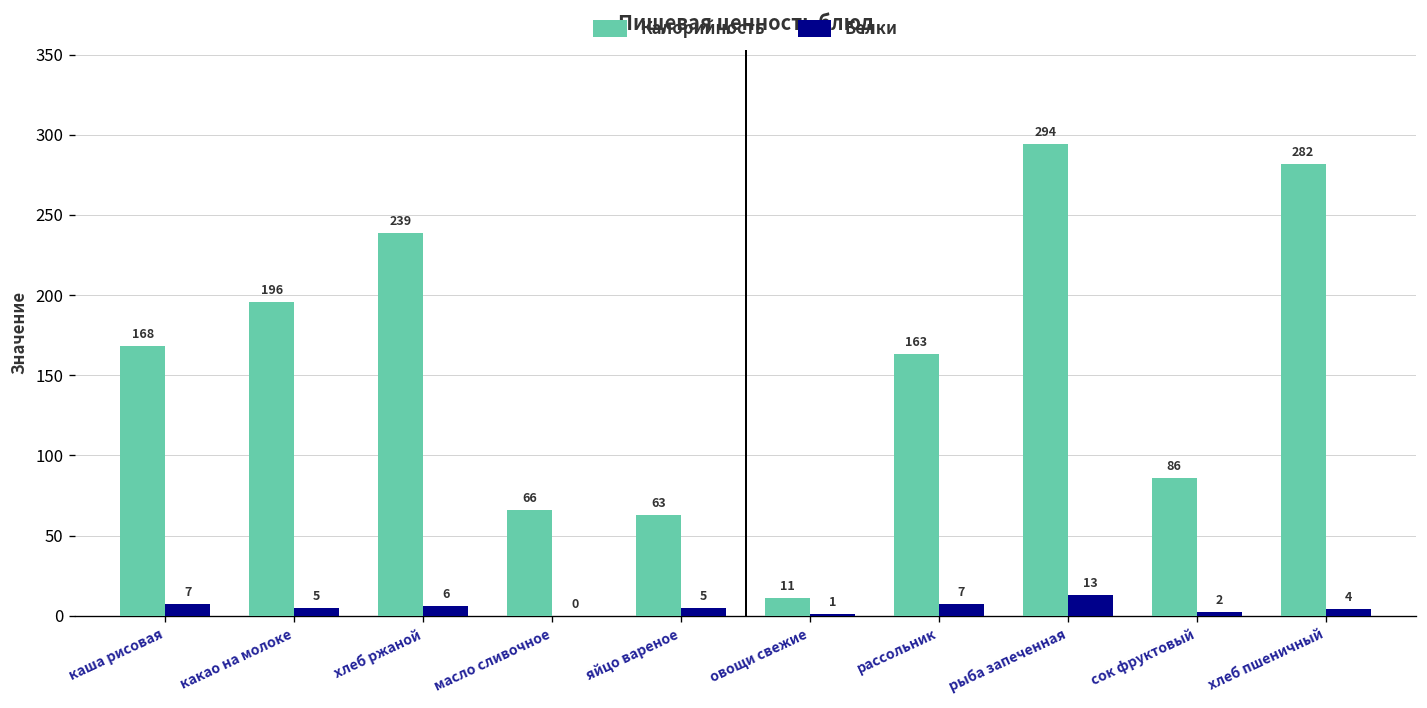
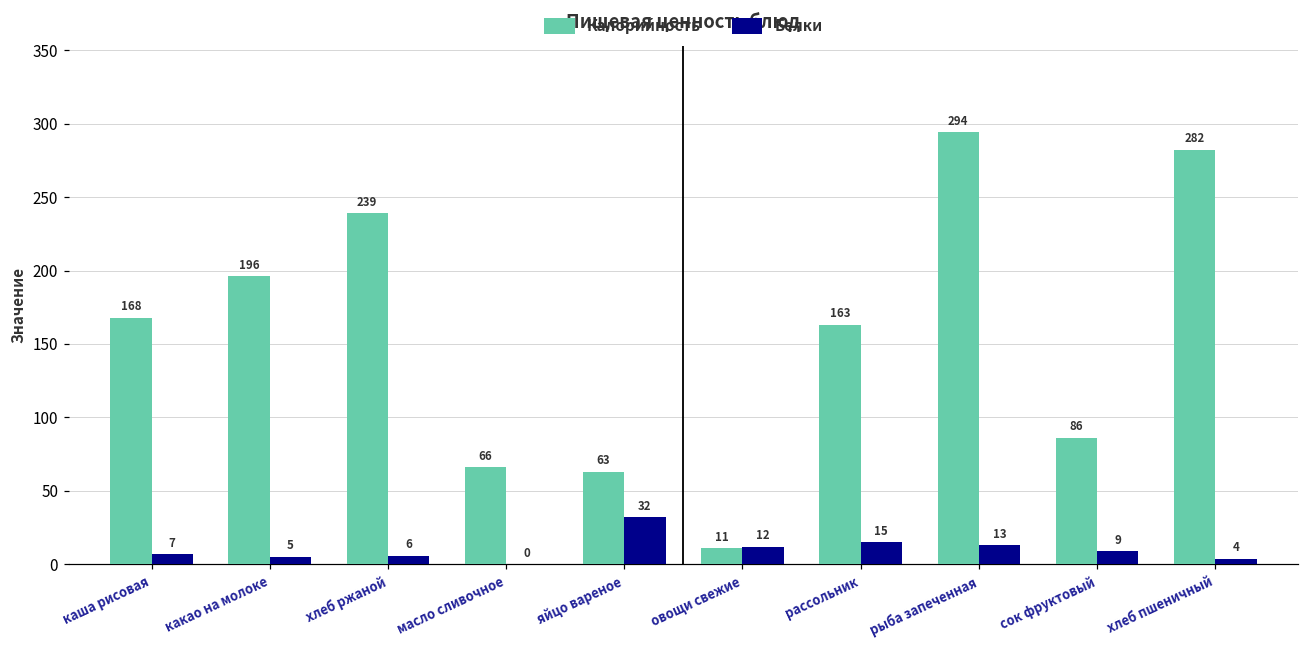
  {
    "Калорийность": {
      "каша рисовая": 168,
      "какао на молоке": 196,
      "хлеб ржаной": 239,
      "масло сливочное": 66,
      "яйцо вареное": 63,
      "овощи свежие": 11,
      "рассольник": 163,
      "рыба запеченная": 294,
      "сок фруктовый": 86,
      "хлеб пшеничный": 282
    },
    "Белки": {
      "каша рисовая": 7,
      "какао на молоке": 5,
      "хлеб ржаной": 6,
      "масло сливочное": 0,
-     "яйцо вареное": 5,
-     "овощи свежие": 1,
-     "рассольник": 7,
+     "яйцо вареное": 32,
+     "овощи свежие": 12,
+     "рассольник": 15,
      "рыба запеченная": 13,
-     "сок фруктовый": 2,
+     "сок фруктовый": 9,
      "хлеб пшеничный": 4
    }
  }
